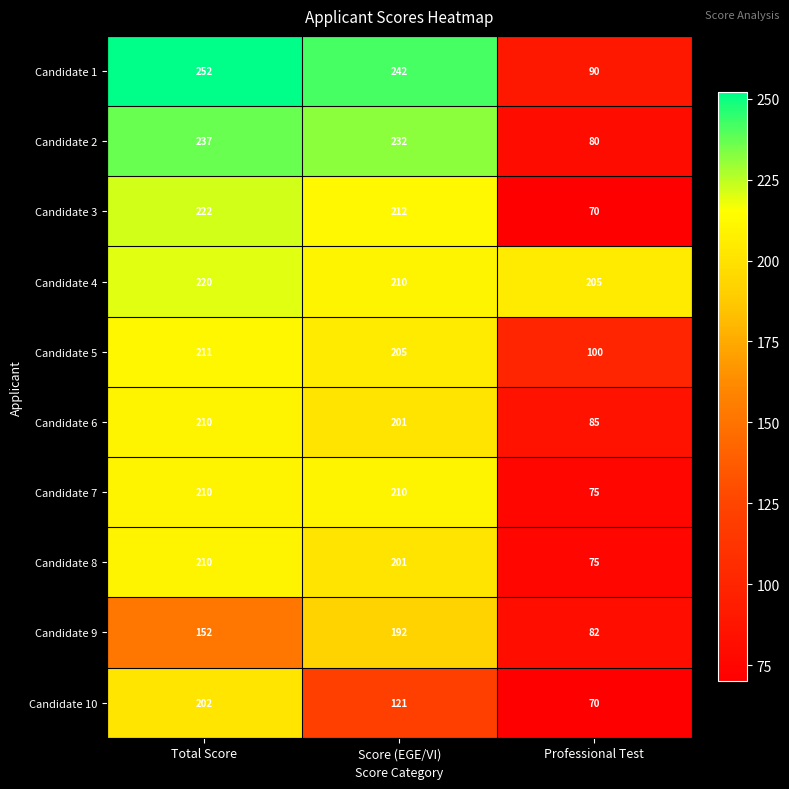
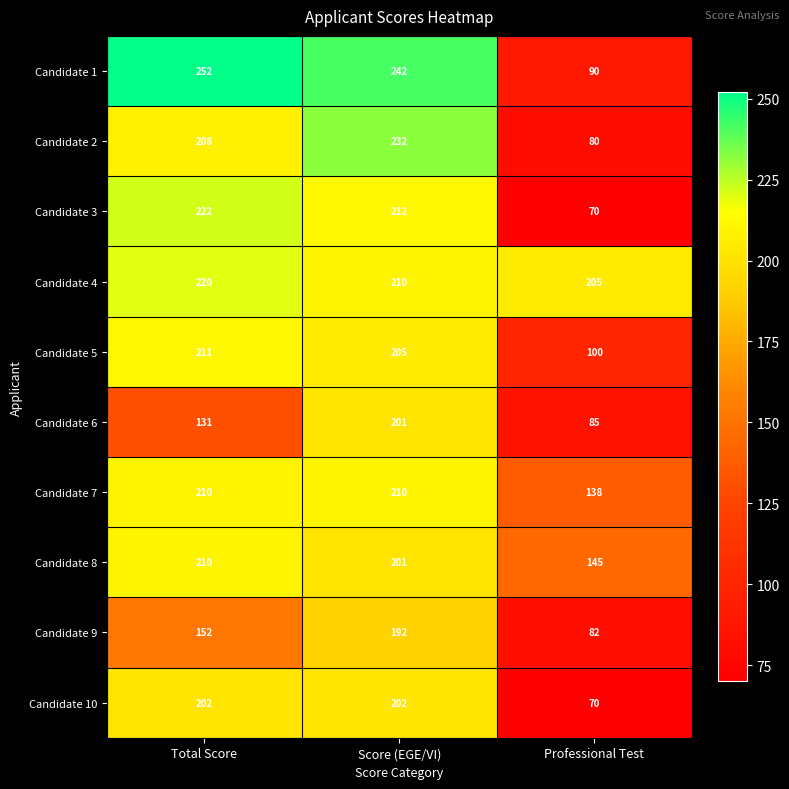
  {
    "Candidate 1": {
      "Total Score": 252,
      "Score (EGE/VI)": 242,
      "Professional Test": 90
    },
    "Candidate 2": {
-     "Total Score": 237,
+     "Total Score": 208,
      "Score (EGE/VI)": 232,
      "Professional Test": 80
    },
    "Candidate 3": {
      "Total Score": 222,
      "Score (EGE/VI)": 212,
      "Professional Test": 70
    },
    "Candidate 4": {
      "Total Score": 220,
      "Score (EGE/VI)": 210,
      "Professional Test": 205
    },
    "Candidate 5": {
      "Total Score": 211,
      "Score (EGE/VI)": 205,
      "Professional Test": 100
    },
    "Candidate 6": {
-     "Total Score": 210,
+     "Total Score": 131,
      "Score (EGE/VI)": 201,
      "Professional Test": 85
    },
    "Candidate 7": {
      "Total Score": 210,
      "Score (EGE/VI)": 210,
-     "Professional Test": 75
+     "Professional Test": 138
    },
    "Candidate 8": {
      "Total Score": 210,
      "Score (EGE/VI)": 201,
-     "Professional Test": 75
+     "Professional Test": 145
    },
    "Candidate 9": {
      "Total Score": 152,
      "Score (EGE/VI)": 192,
      "Professional Test": 82
    },
    "Candidate 10": {
      "Total Score": 202,
-     "Score (EGE/VI)": 121,
+     "Score (EGE/VI)": 202,
      "Professional Test": 70
    }
  }
